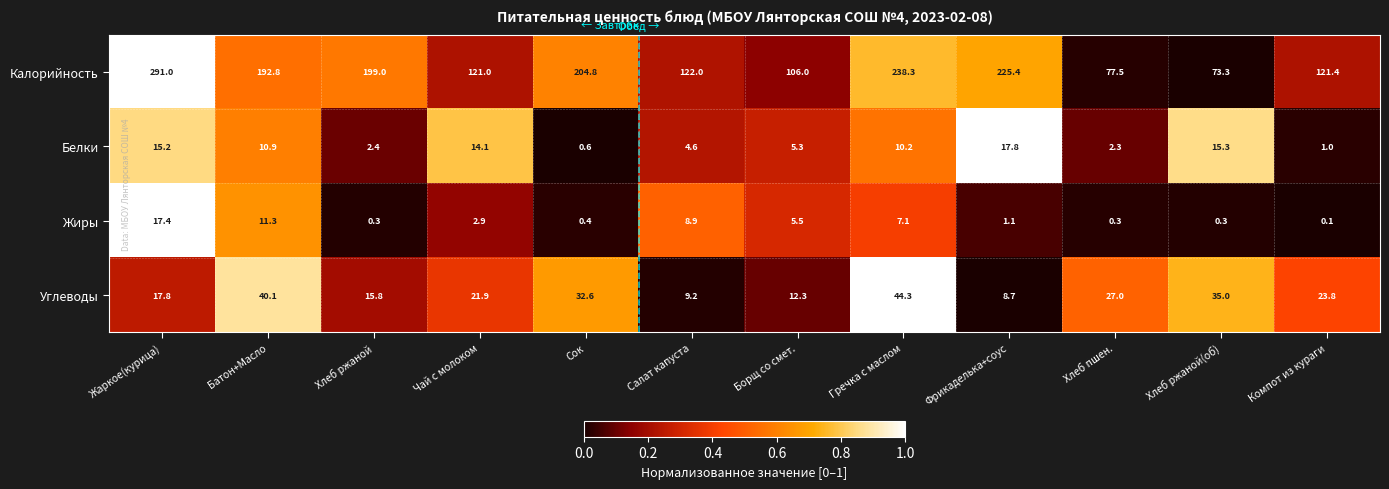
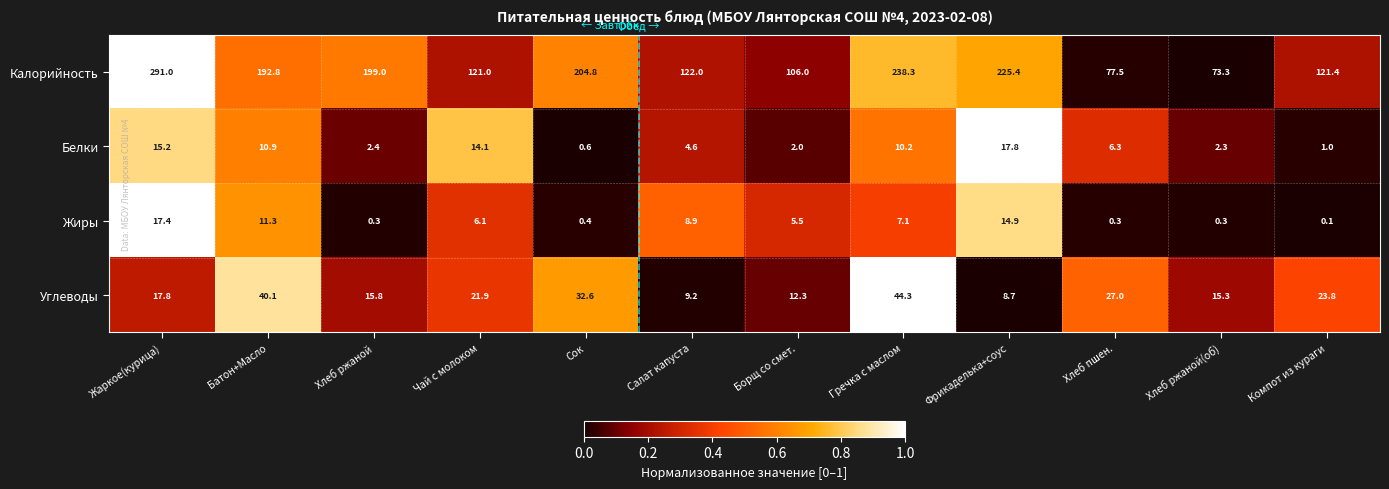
  {
    "Калорийность": {
      "Жаркое(курица)": 291.0,
      "Батон+Масло": 192.8,
      "Хлеб ржаной": 199.0,
      "Чай с молоком": 121.0,
      "Сок": 204.8,
      "Салат капуста": 122.0,
      "Борщ со смет.": 106.0,
      "Гречка с маслом": 238.3,
      "Фрикаделька+соус": 225.4,
      "Хлеб пшен.": 77.5,
      "Хлеб ржаной(об)": 73.3,
      "Компот из кураги": 121.4
    },
    "Белки": {
      "Жаркое(курица)": 15.2,
      "Батон+Масло": 10.9,
      "Хлеб ржаной": 2.4,
      "Чай с молоком": 14.1,
      "Сок": 0.6,
      "Салат капуста": 4.6,
-     "Борщ со смет.": 5.3,
+     "Борщ со смет.": 2.0,
      "Гречка с маслом": 10.2,
      "Фрикаделька+соус": 17.8,
-     "Хлеб пшен.": 2.3,
-     "Хлеб ржаной(об)": 15.3,
+     "Хлеб пшен.": 6.3,
+     "Хлеб ржаной(об)": 2.3,
      "Компот из кураги": 1.0
    },
    "Жиры": {
      "Батон+Масло": 11.3,
      "Хлеб ржаной": 0.3,
-     "Чай с молоком": 2.9,
+     "Чай с молоком": 6.1,
      "Сок": 0.4,
      "Салат капуста": 8.9,
      "Борщ со смет.": 5.5,
      "Гречка с маслом": 7.1,
-     "Фрикаделька+соус": 1.1,
+     "Фрикаделька+соус": 14.9,
      "Хлеб пшен.": 0.3,
      "Хлеб ржаной(об)": 0.3,
      "Компот из кураги": 0.1
    },
    "Углеводы": {
      "Жаркое(курица)": 17.8,
      "Батон+Масло": 40.1,
      "Хлеб ржаной": 15.8,
      "Чай с молоком": 21.9,
      "Сок": 32.6,
      "Салат капуста": 9.2,
      "Борщ со смет.": 12.3,
      "Гречка с маслом": 44.3,
      "Фрикаделька+соус": 8.7,
      "Хлеб пшен.": 27.0,
-     "Хлеб ржаной(об)": 35.0,
+     "Хлеб ржаной(об)": 15.3,
      "Компот из кураги": 23.8
    }
  }
